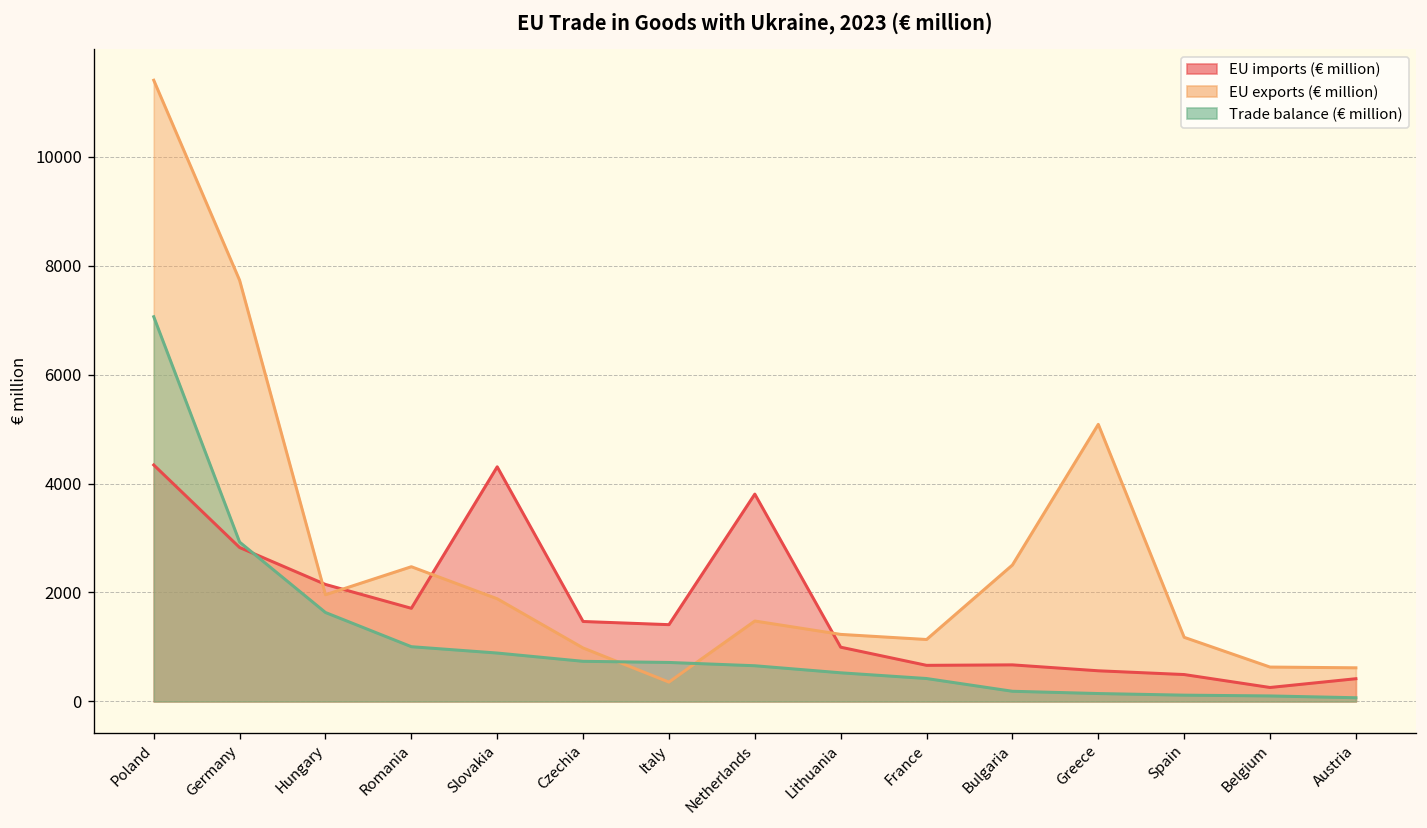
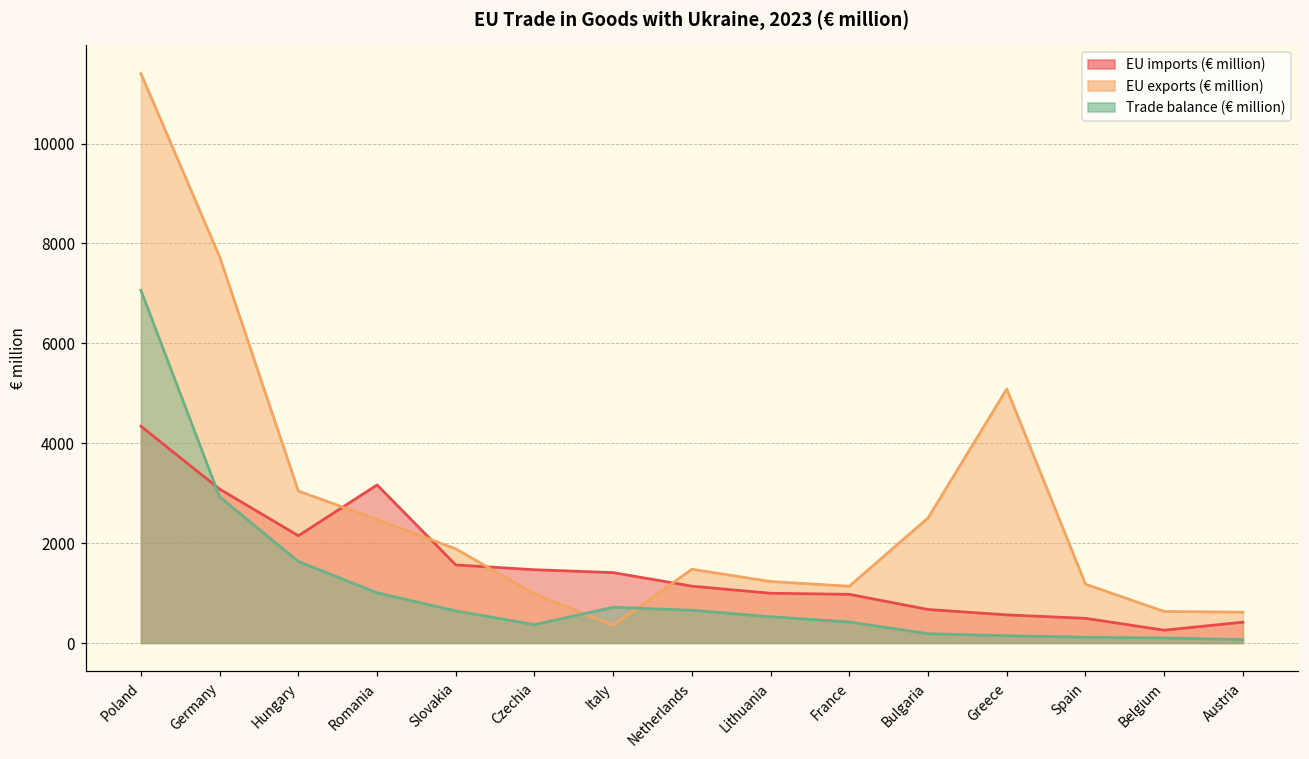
  {
    "EU imports (€ million)": {
      "Poland": 4300,
-     "Germany": 2800,
+     "Germany": 3100,
      "Hungary": 2100,
-     "Romania": 1700,
-     "Slovakia": 4300,
+     "Romania": 3200,
+     "Slovakia": 1600,
      "Czechia": 1500,
      "Italy": 1400,
-     "Netherlands": 3800,
+     "Netherlands": 1100,
      "Lithuania": 1000,
-     "France": 700,
+     "France": 1000,
      "Bulgaria": 700,
      "Greece": 600,
      "Spain": 500,
      "Belgium": 300,
      "Austria": 400
    },
    "EU exports (€ million)": {
      "Poland": 11400,
      "Germany": 7700,
-     "Hungary": 2000,
+     "Hungary": 3000,
      "Romania": 2500,
      "Slovakia": 1900,
      "Czechia": 1000,
      "Italy": 400,
      "Netherlands": 1500,
      "Lithuania": 1200,
      "France": 1100,
      "Bulgaria": 2500,
      "Greece": 5100,
      "Spain": 1200,
      "Belgium": 600,
      "Austria": 600
    },
    "Trade balance (€ million)": {
      "Poland": 7100,
      "Germany": 2900,
      "Hungary": 1600,
      "Romania": 1000,
-     "Slovakia": 900,
-     "Czechia": 700,
+     "Slovakia": 600,
+     "Czechia": 400,
      "Italy": 700,
      "Netherlands": 700,
      "Lithuania": 500,
      "France": 400,
      "Bulgaria": 200,
      "Greece": 100,
      "Spain": 100,
      "Belgium": 100,
      "Austria": 100
    }
  }
